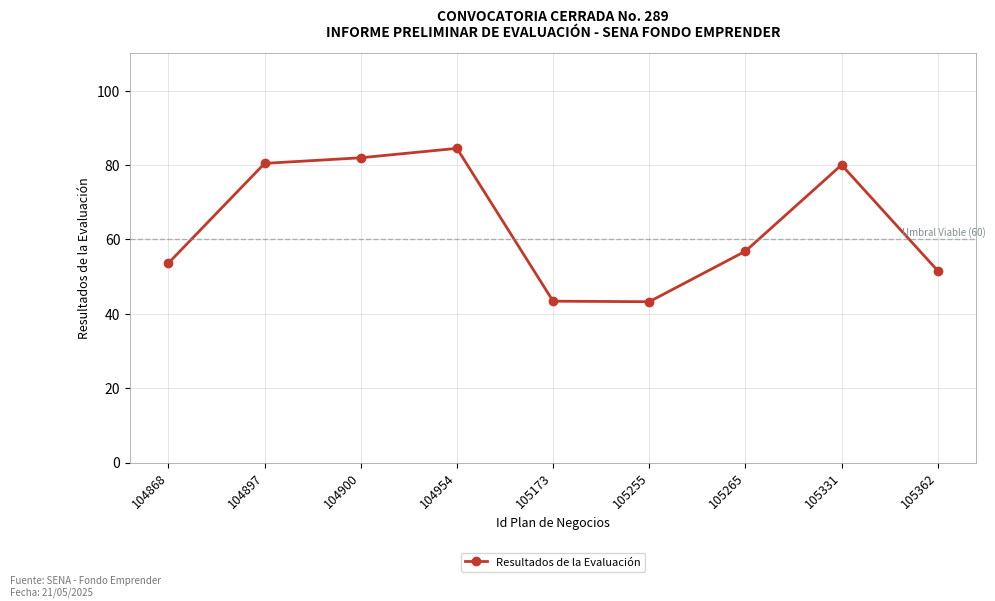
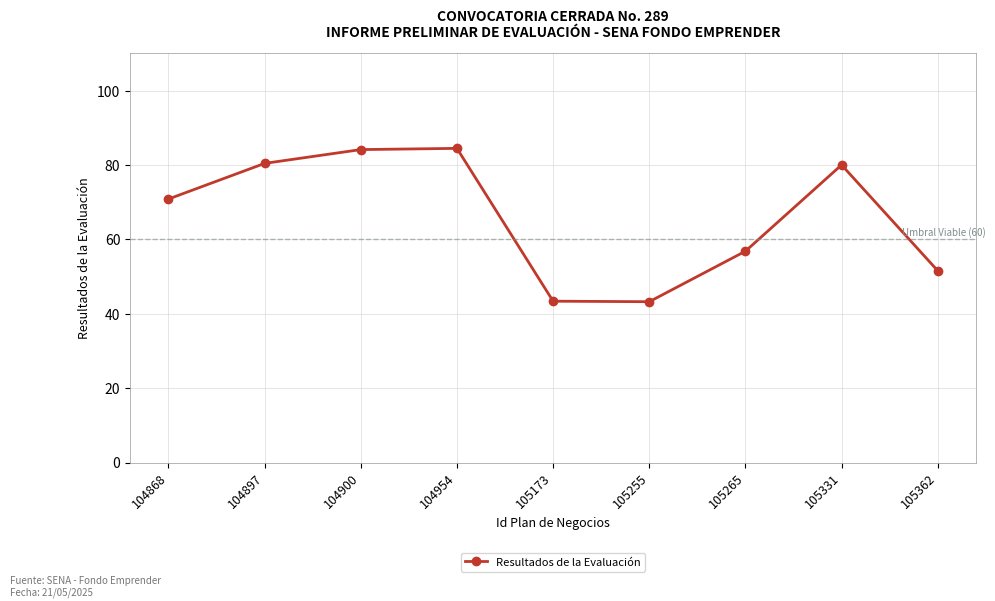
  {
-   "104868": 54,
+   "104868": 71,
    "104897": 80,
-   "104900": 82,
+   "104900": 84,
    "104954": 84,
    "105173": 43,
    "105255": 43,
    "105265": 57,
    "105331": 80,
    "105362": 52
  }
